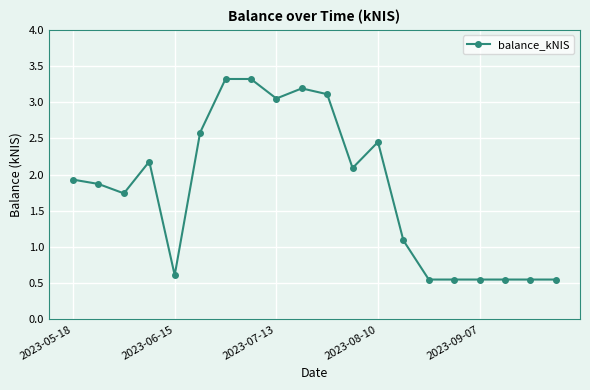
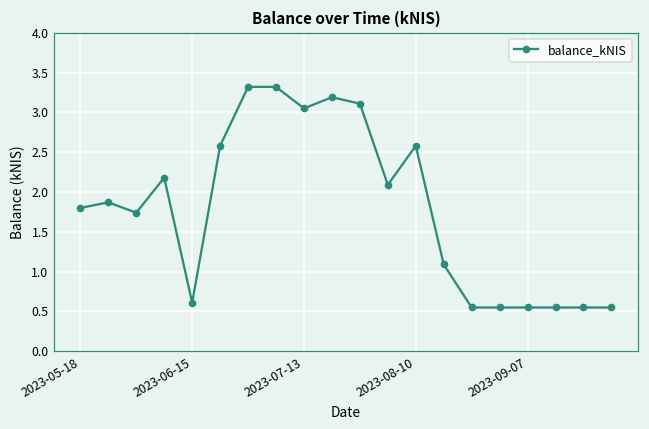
  {
-   "2023-05-18": 1.9,
+   "2023-05-18": 1.8,
    "2023-06-15": 0.6,
    "2023-07-13": 3.1,
-   "2023-08-10": 2.5,
+   "2023-08-10": 2.6,
    "2023-09-07": 0.6
  }
